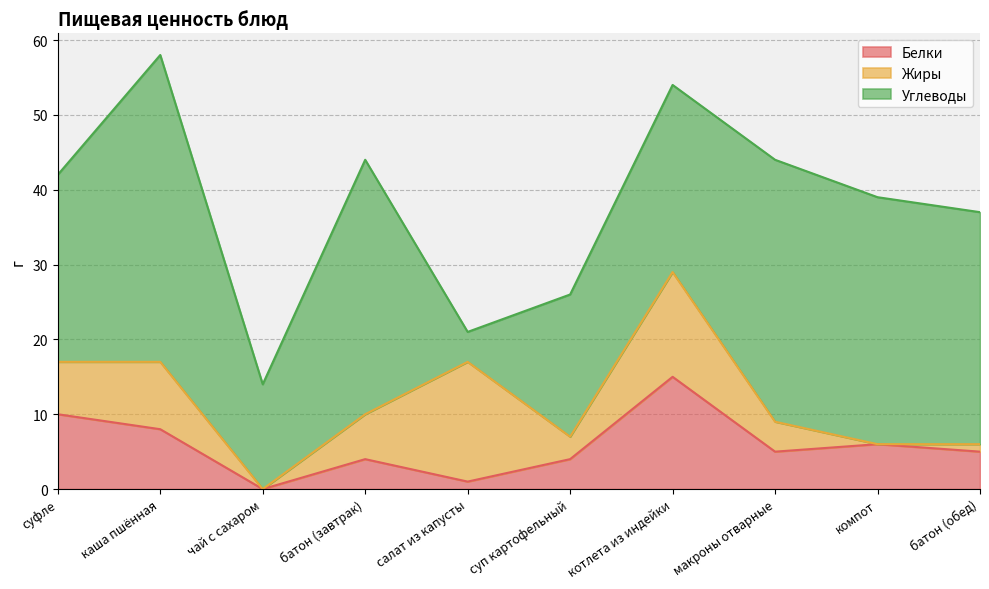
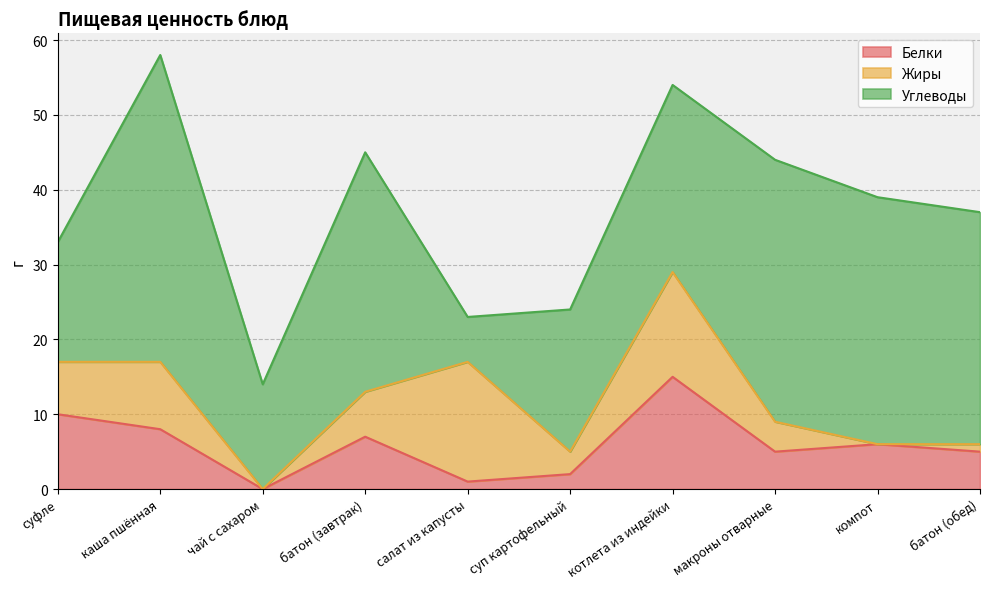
  {
    "Белки": {
      "суфле": 10,
      "каша пшённая": 8,
-     "батон (завтрак)": 4,
+     "батон (завтрак)": 7,
      "салат из капусты": 1,
-     "суп картофельный": 4,
+     "суп картофельный": 2,
      "котлета из индейки": 15,
      "макроны отварные": 5,
      "батон (обед)": 5
    },
    "Жиры": {
      "суфле": 7,
      "каша пшённая": 9,
      "батон (завтрак)": 6,
      "салат из капусты": 16,
      "суп картофельный": 3,
      "котлета из индейки": 14,
      "макроны отварные": 4,
      "батон (обед)": 1
    },
    "Углеводы": {
-     "суфле": 25,
+     "суфле": 16,
      "каша пшённая": 41,
      "чай с сахаром": 14,
-     "батон (завтрак)": 34,
-     "салат из капусты": 4,
+     "батон (завтрак)": 32,
+     "салат из капусты": 6,
      "суп картофельный": 19,
      "котлета из индейки": 25,
      "макроны отварные": 35,
      "компот": 33,
      "батон (обед)": 31
    }
  }
